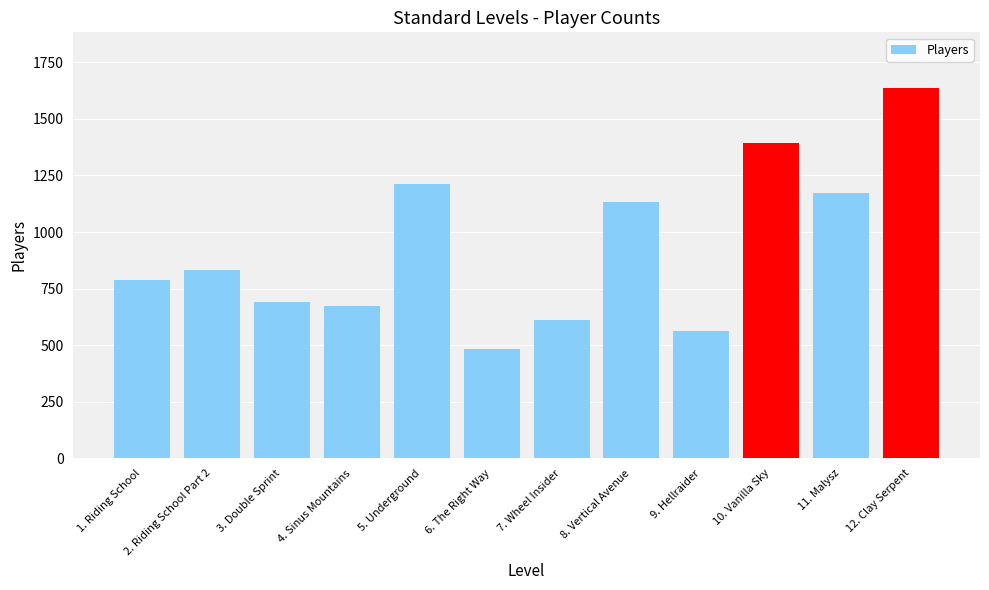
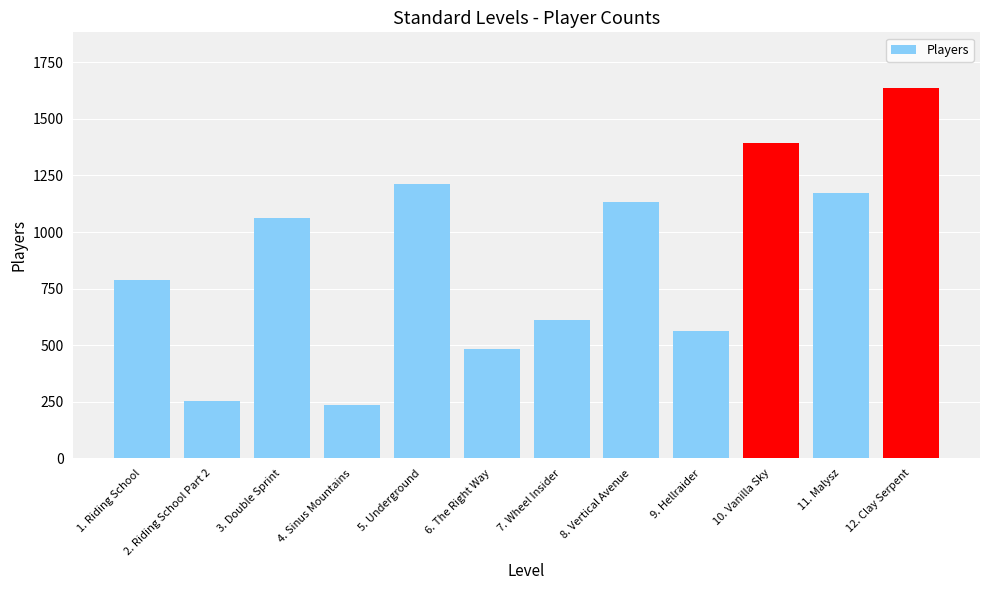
  {
    "1. Riding School": 790,
-   "2. Riding School Part 2": 830,
-   "3. Double Sprint": 690,
-   "4. Sinus Mountains": 670,
+   "2. Riding School Part 2": 250,
+   "3. Double Sprint": 1060,
+   "4. Sinus Mountains": 230,
    "5. Underground": 1210,
    "6. The Right Way": 480,
    "7. Wheel Insider": 610,
    "8. Vertical Avenue": 1130,
    "9. Hellraider": 560,
    "10. Vanilla Sky": 1400,
    "11. Malysz": 1170,
    "12. Clay Serpent": 1640
  }
